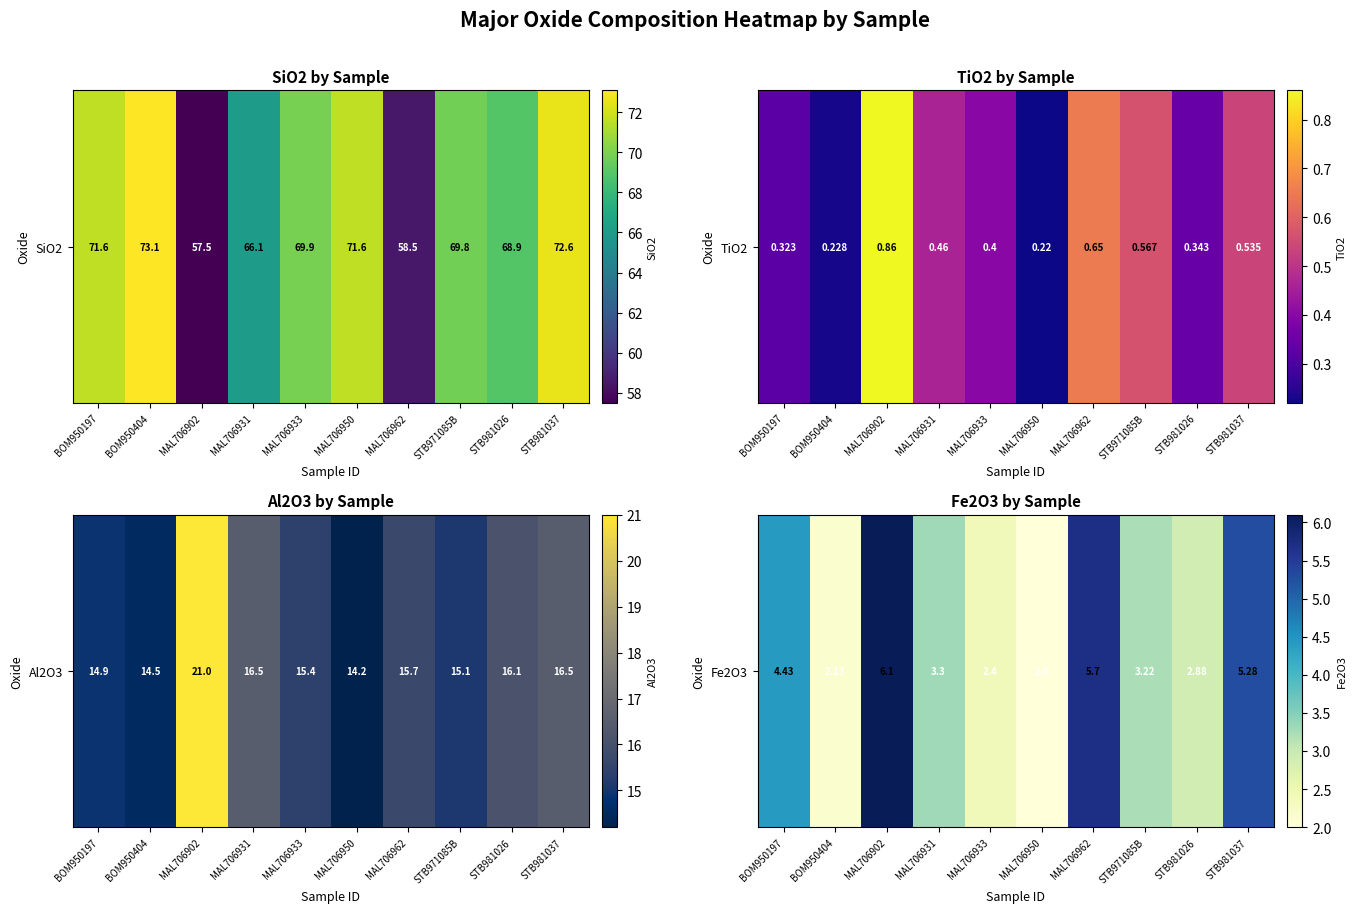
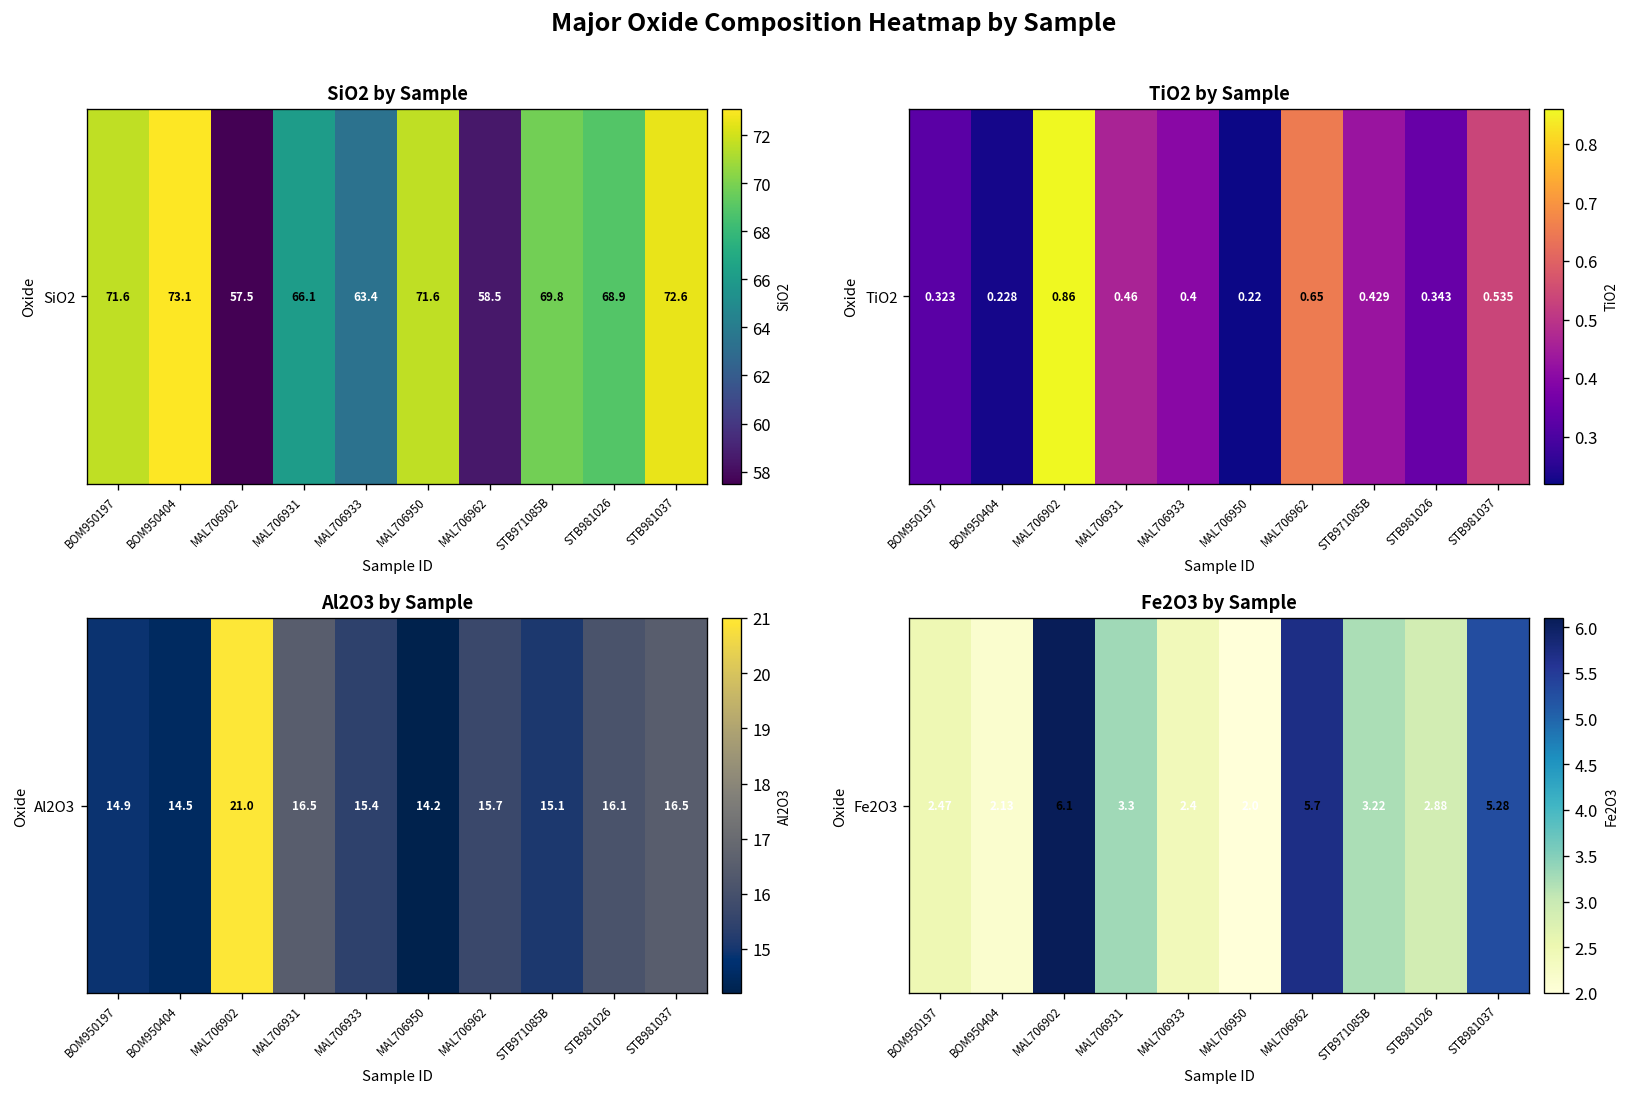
  {
    "SiO2 by Sample": {
      "SiO2": {
        "BOM950197": 71.6,
        "BOM950404": 73.1,
        "MAL706902": 57.5,
        "MAL706931": 66.1,
-       "MAL706933": 69.9,
+       "MAL706933": 63.4,
        "MAL706950": 71.6,
        "MAL706962": 58.5,
        "STB971085B": 69.8,
        "STB981026": 68.9,
        "STB981037": 72.6
      }
    },
    "TiO2 by Sample": {
      "TiO2": {
        "BOM950197": 0.323,
        "BOM950404": 0.228,
        "MAL706902": 0.86,
        "MAL706931": 0.46,
        "MAL706933": 0.4,
        "MAL706950": 0.22,
        "MAL706962": 0.65,
-       "STB971085B": 0.567,
+       "STB971085B": 0.429,
        "STB981026": 0.343,
        "STB981037": 0.535
      }
    },
    "Al2O3 by Sample": {
      "Al2O3": {
        "BOM950197": 14.9,
        "BOM950404": 14.5,
        "MAL706902": 21.0,
        "MAL706931": 16.5,
        "MAL706933": 15.4,
        "MAL706950": 14.2,
        "MAL706962": 15.7,
        "STB971085B": 15.1,
        "STB981026": 16.1,
        "STB981037": 16.5
      }
    },
    "Fe2O3 by Sample": {
      "Fe2O3": {
-       "BOM950197": 4.43,
+       "BOM950197": 2.47,
        "BOM950404": 2.13,
        "MAL706902": 6.1,
        "MAL706931": 3.3,
        "MAL706933": 2.4,
        "MAL706962": 5.7,
        "STB971085B": 3.22,
        "STB981026": 2.88,
        "STB981037": 5.28
      }
    }
  }
